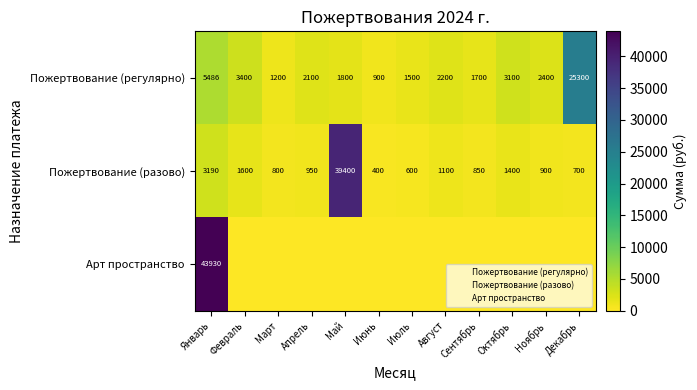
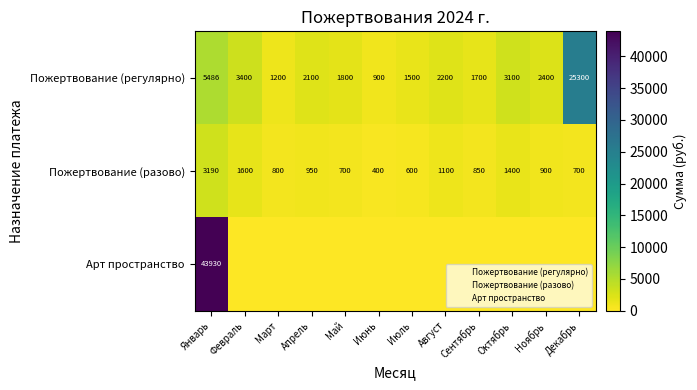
  {
    "Пожертвование (регулярно)": {
      "Январь": 5486,
      "Февраль": 3400,
      "Март": 1200,
      "Апрель": 2100,
      "Май": 1800,
      "Июнь": 900,
      "Июль": 1500,
      "Август": 2200,
      "Сентябрь": 1700,
      "Октябрь": 3100,
      "Ноябрь": 2400,
      "Декабрь": 25300
    },
    "Пожертвование (разово)": {
      "Январь": 3190,
      "Февраль": 1600,
      "Март": 800,
      "Апрель": 950,
-     "Май": 39400,
+     "Май": 700,
      "Июнь": 400,
      "Июль": 600,
      "Август": 1100,
      "Сентябрь": 850,
      "Октябрь": 1400,
      "Ноябрь": 900,
      "Декабрь": 700
    },
    "Арт пространство": {
      "Январь": 43930
    }
  }
